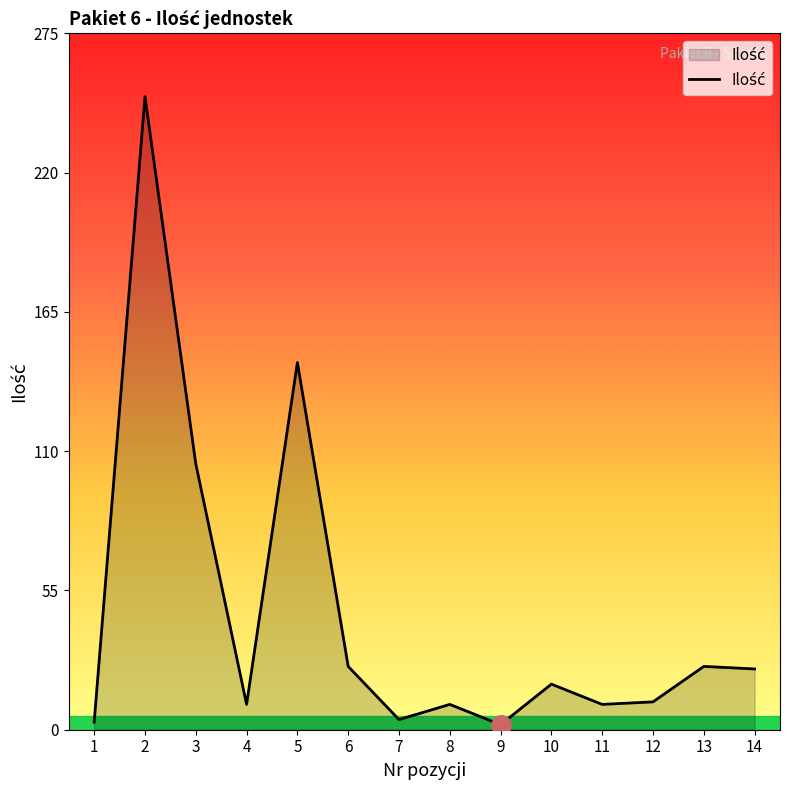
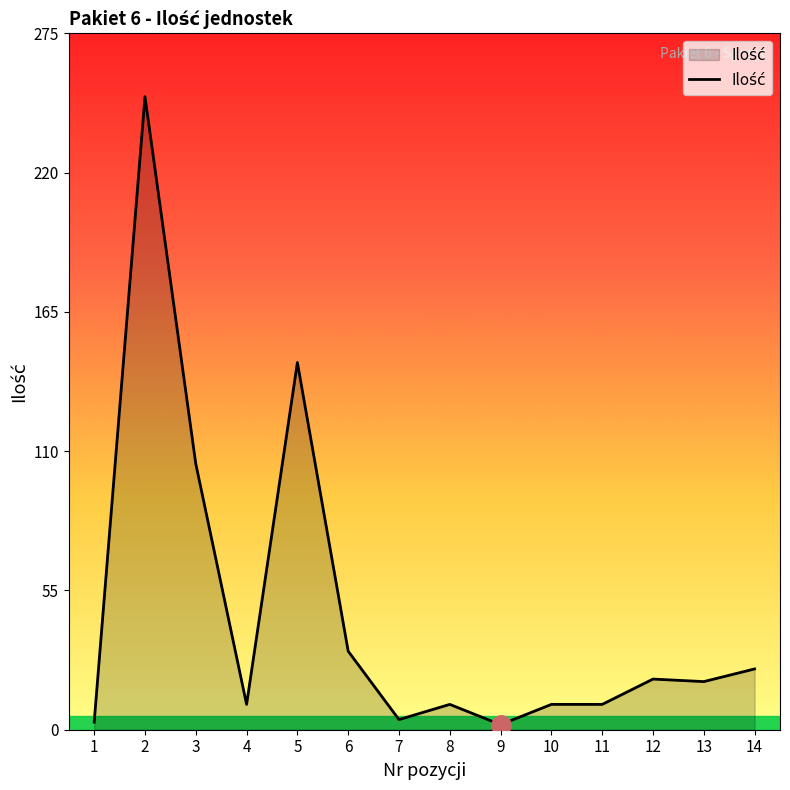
  {
    "Ilość": {
      "2": 250,
      "3": 105,
      "4": 10,
      "5": 145,
-     "6": 25,
+     "6": 31,
      "8": 10,
-     "10": 18,
+     "10": 10,
      "11": 10,
-     "12": 11,
-     "13": 25,
+     "12": 20,
+     "13": 19,
      "14": 24
    }
  }
